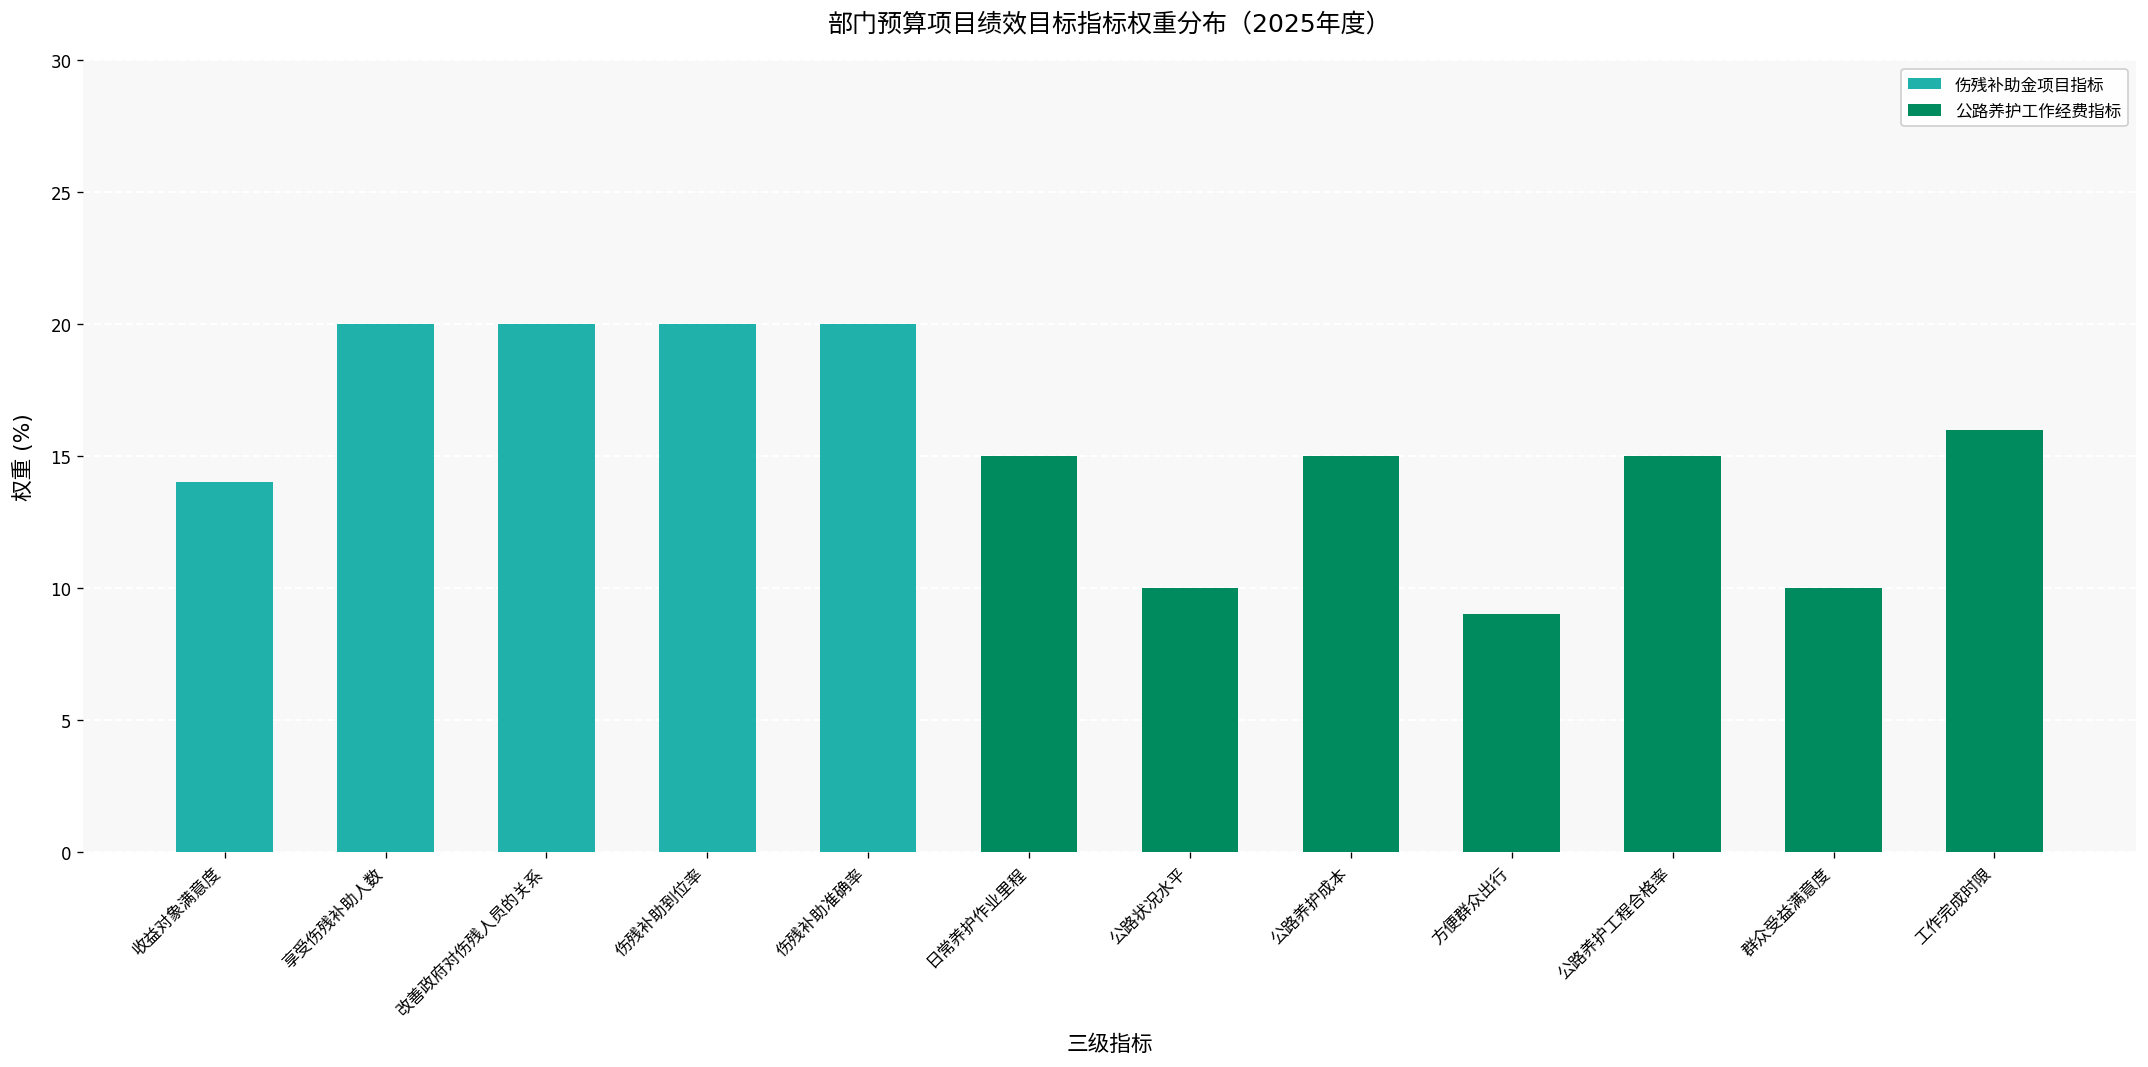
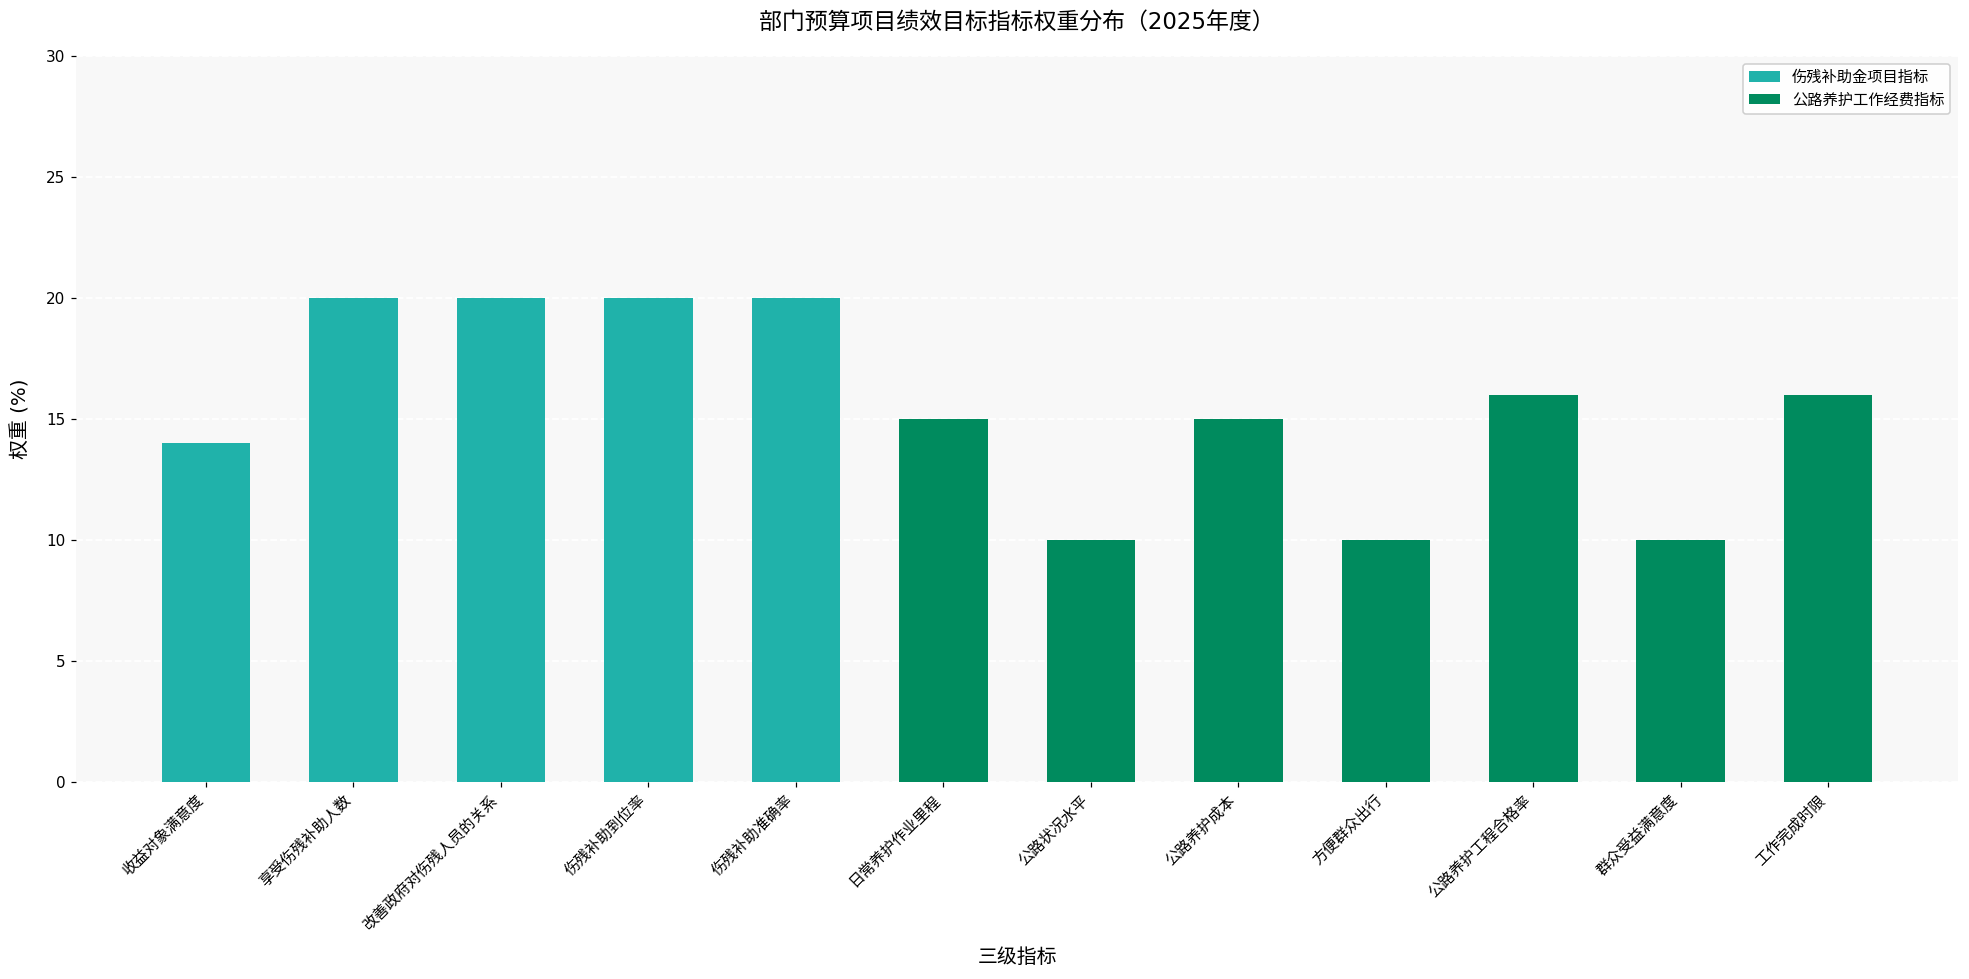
  {
    "伤残补助金项目指标": {
      "收益对象满意度": 14,
      "享受伤残补助人数": 20,
      "改善政府对伤残人员的关系": 20,
      "伤残补助到位率": 20,
      "伤残补助准确率": 20
    },
    "公路养护工作经费指标": {
      "日常养护作业里程": 15,
      "公路状况水平": 10,
      "公路养护成本": 15,
-     "方便群众出行": 9,
-     "公路养护工程合格率": 15,
+     "方便群众出行": 10,
+     "公路养护工程合格率": 16,
      "群众受益满意度": 10,
      "工作完成时限": 16
    }
  }
